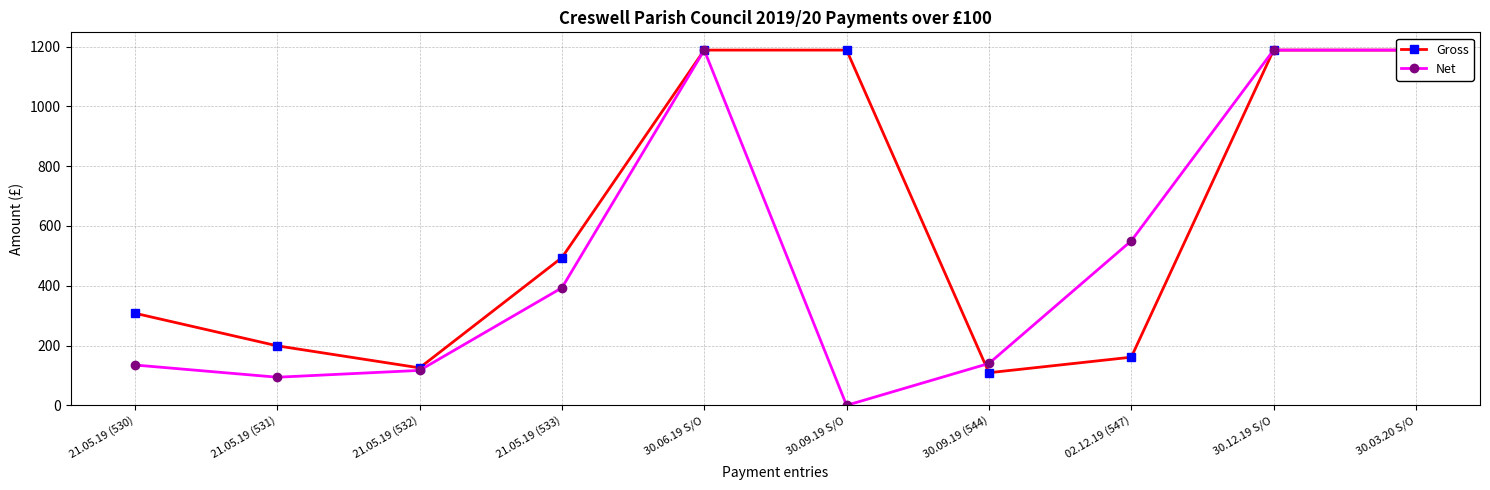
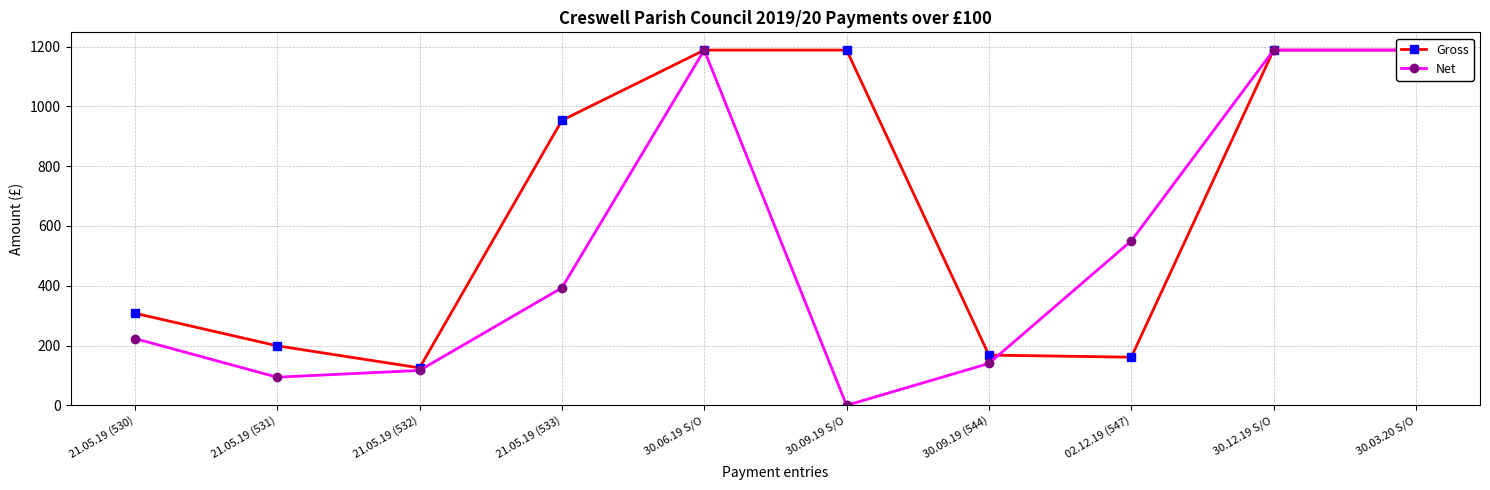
  {
    "Gross": {
      "21.05.19 (530)": 310,
      "21.05.19 (531)": 200,
-     "21.05.19 (533)": 490,
+     "21.05.19 (533)": 950,
      "30.09.19 S/O": 1190,
-     "30.09.19 (544)": 110,
+     "30.09.19 (544)": 170,
      "02.12.19 (547)": 160
    },
    "Net": {
-     "21.05.19 (530)": 130,
+     "21.05.19 (530)": 220,
      "21.05.19 (531)": 90,
      "21.05.19 (533)": 390,
      "30.09.19 S/O": 0,
      "30.09.19 (544)": 140,
      "02.12.19 (547)": 550
    }
  }
